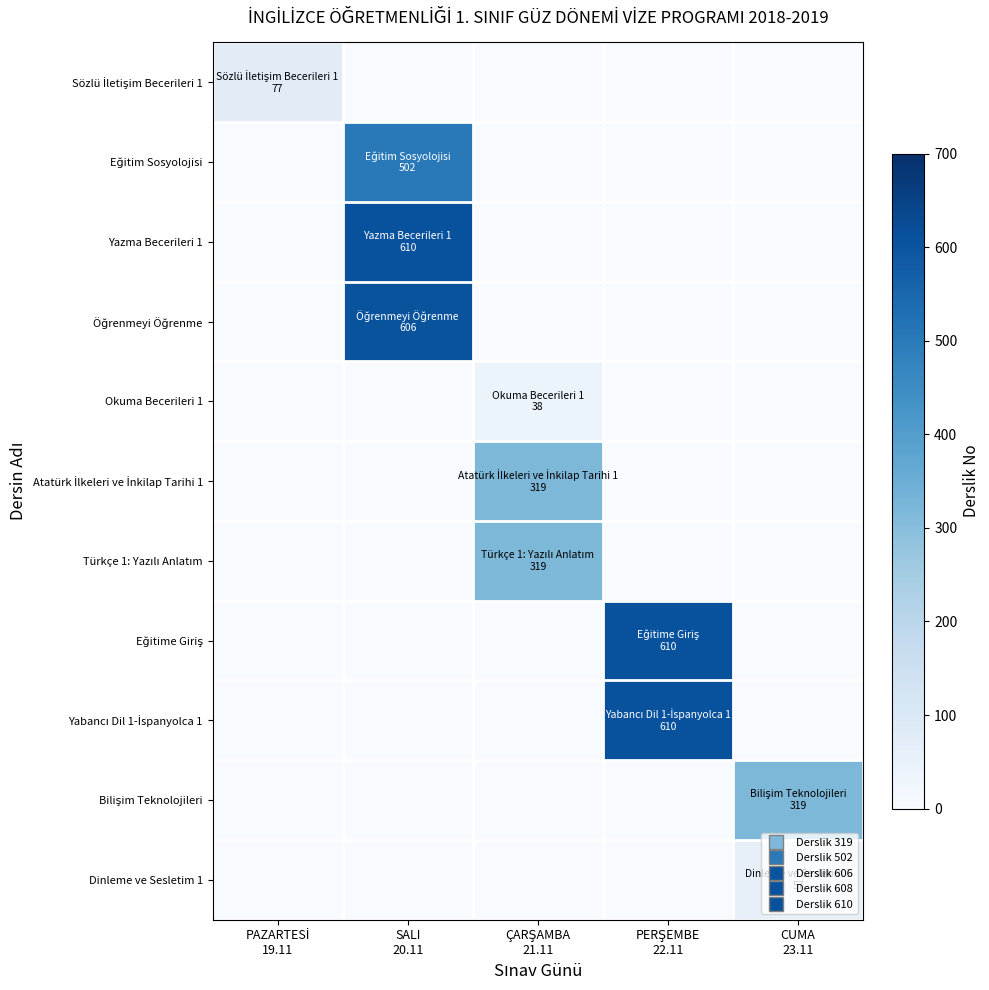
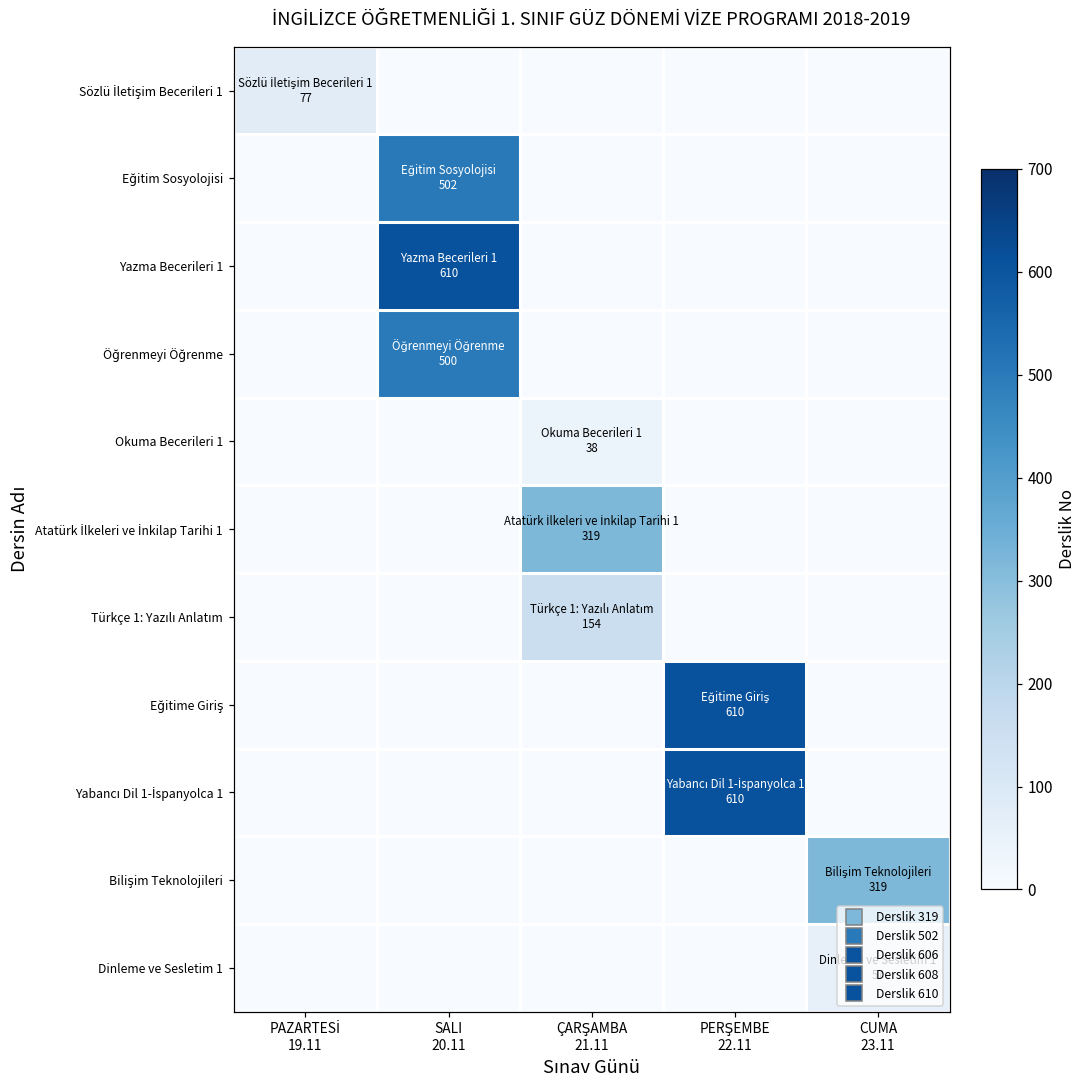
  {
    "Eğitim Sosyolojisi": {
      "SALI 20.11": 502
    },
    "Öğrenmeyi Öğrenme": {
-     "SALI 20.11": 606
+     "SALI 20.11": 500
    },
    "Türkçe 1: Yazılı Anlatım": {
-     "ÇARŞAMBA 21.11": 319
+     "ÇARŞAMBA 21.11": 154
    },
    "Eğitime Giriş": {
      "PERŞEMBE 22.11": 610
    },
    "Bilişim Teknolojileri": {
      "CUMA 23.11": 319
    }
  }
